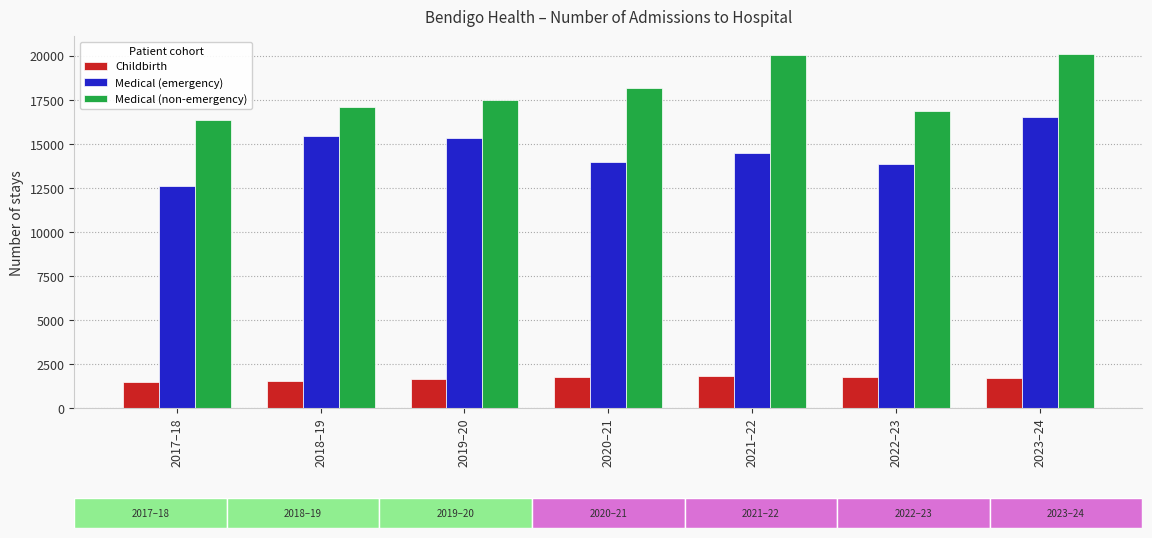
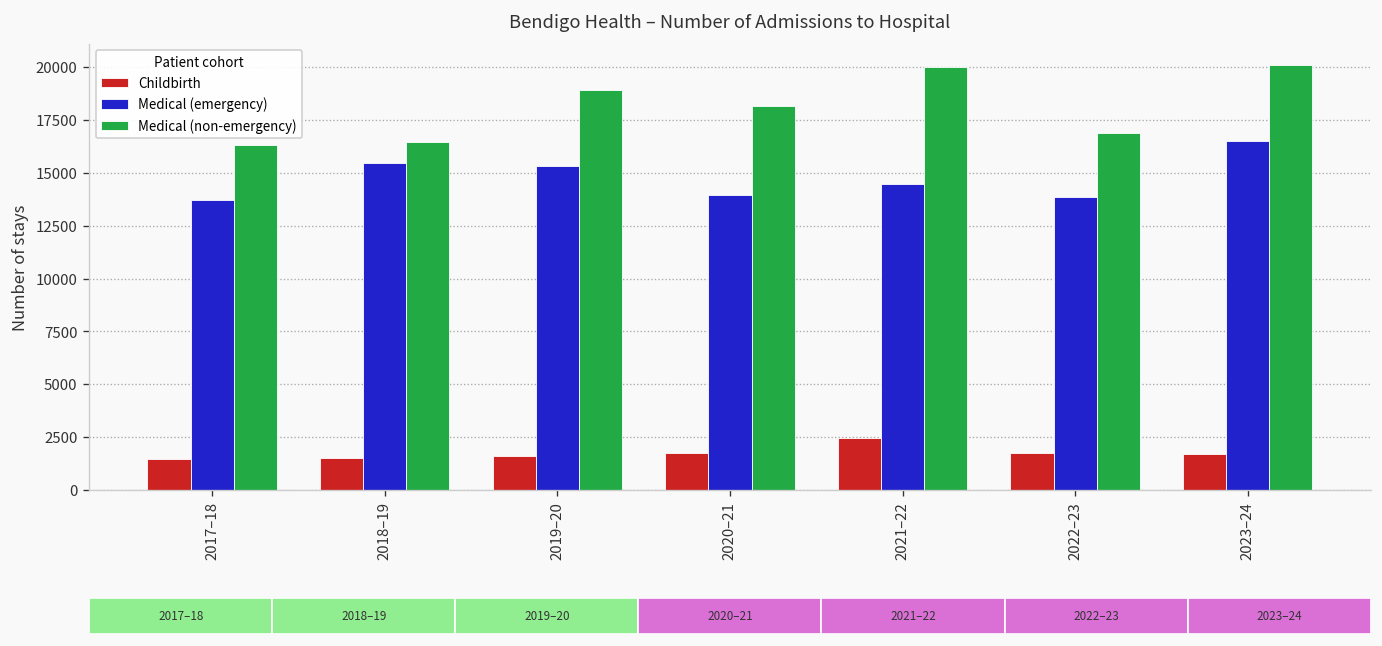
  {
    "Bendigo Health – Number of Admissions to Hospital": {
      "Childbirth": {
        "2017–18": 1500,
        "2018–19": 1500,
        "2019–20": 1600,
        "2020–21": 1700,
-       "2021–22": 1800,
+       "2021–22": 2500,
        "2022–23": 1800,
        "2023–24": 1700
      },
      "Medical (emergency)": {
-       "2017–18": 12600,
+       "2017–18": 13700,
        "2018–19": 15400,
        "2019–20": 15300,
        "2020–21": 14000,
        "2021–22": 14500,
        "2022–23": 13900,
        "2023–24": 16500
      },
      "Medical (non-emergency)": {
        "2017–18": 16300,
-       "2018–19": 17100,
-       "2019–20": 17500,
+       "2018–19": 16400,
+       "2019–20": 18900,
        "2020–21": 18200,
        "2021–22": 20000,
        "2022–23": 16900,
        "2023–24": 20100
      }
    }
  }
